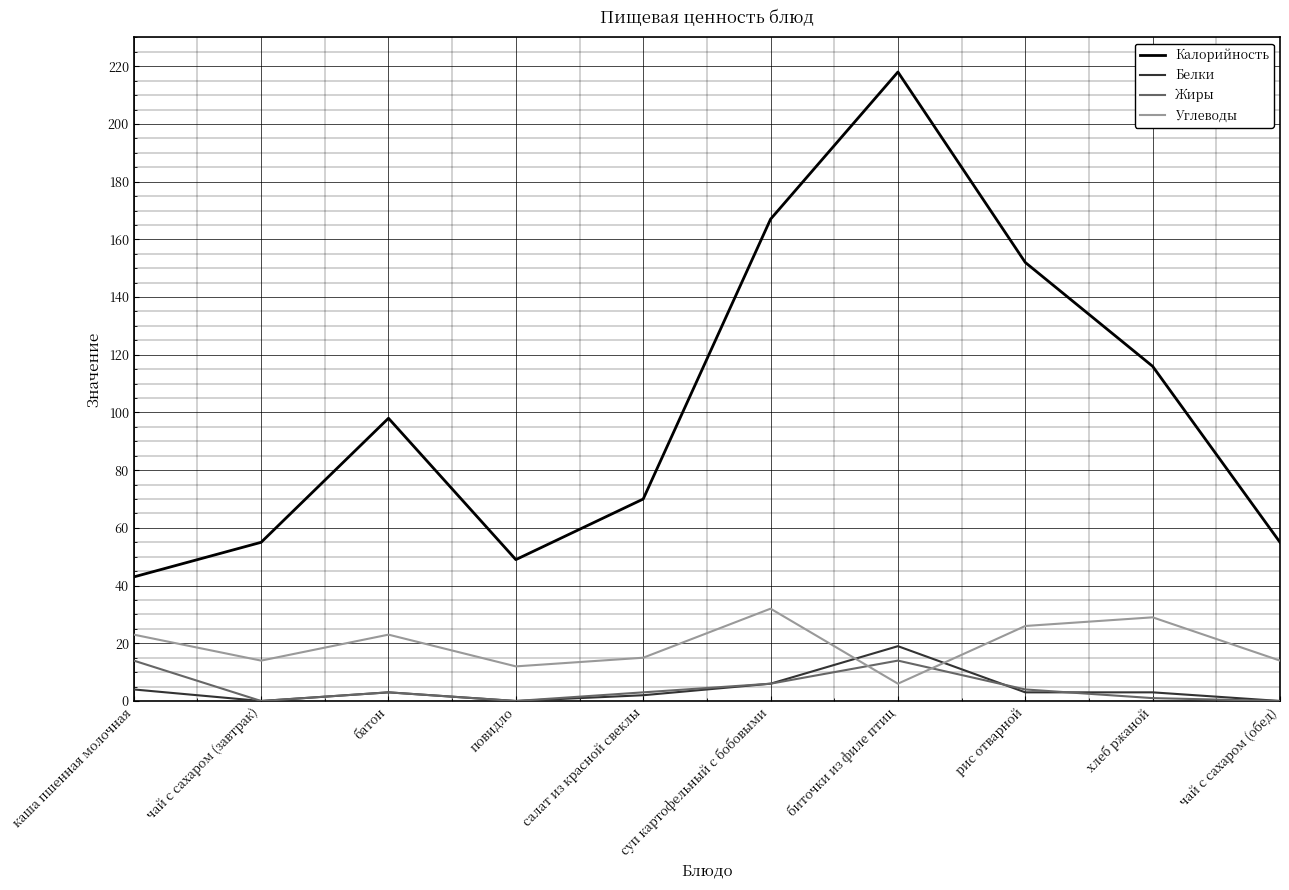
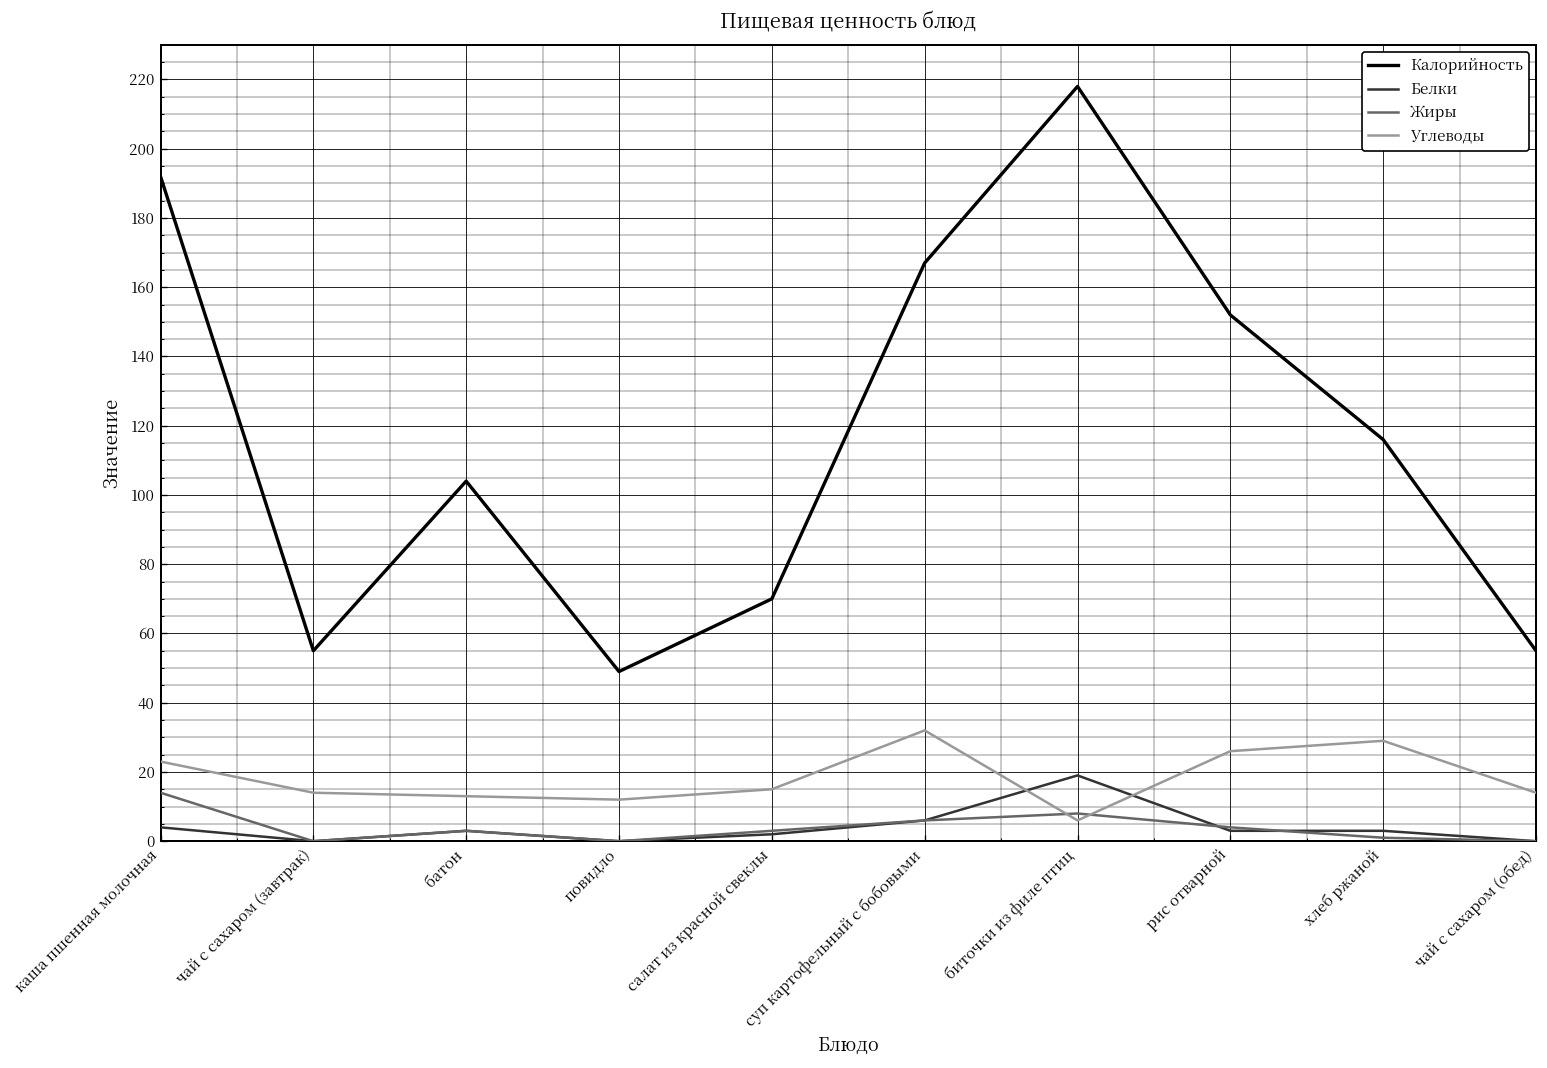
  {
    "Калорийность": {
-     "каша пшенная молочная": 43,
+     "каша пшенная молочная": 192,
      "чай с сахаром (завтрак)": 55,
-     "батон": 98,
+     "батон": 104,
      "повидло": 49,
      "салат из красной свеклы": 70,
      "суп картофельный с бобовыми": 167,
      "биточки из филе птиц": 218,
      "рис отварной": 152,
      "хлеб ржаной": 116,
      "чай с сахаром (обед)": 55
    },
    "Белки": {
      "каша пшенная молочная": 4,
      "салат из красной свеклы": 2,
      "биточки из филе птиц": 19,
      "рис отварной": 3,
      "хлеб ржаной": 3
    },
    "Жиры": {
      "каша пшенная молочная": 14,
      "салат из красной свеклы": 3,
-     "биточки из филе птиц": 14,
+     "биточки из филе птиц": 8,
      "рис отварной": 4,
      "хлеб ржаной": 1
    },
    "Углеводы": {
      "каша пшенная молочная": 23,
      "чай с сахаром (завтрак)": 14,
-     "батон": 23,
+     "батон": 13,
      "повидло": 12,
      "салат из красной свеклы": 15,
      "суп картофельный с бобовыми": 32,
      "биточки из филе птиц": 6,
      "рис отварной": 26,
      "хлеб ржаной": 29,
      "чай с сахаром (обед)": 14
    }
  }
